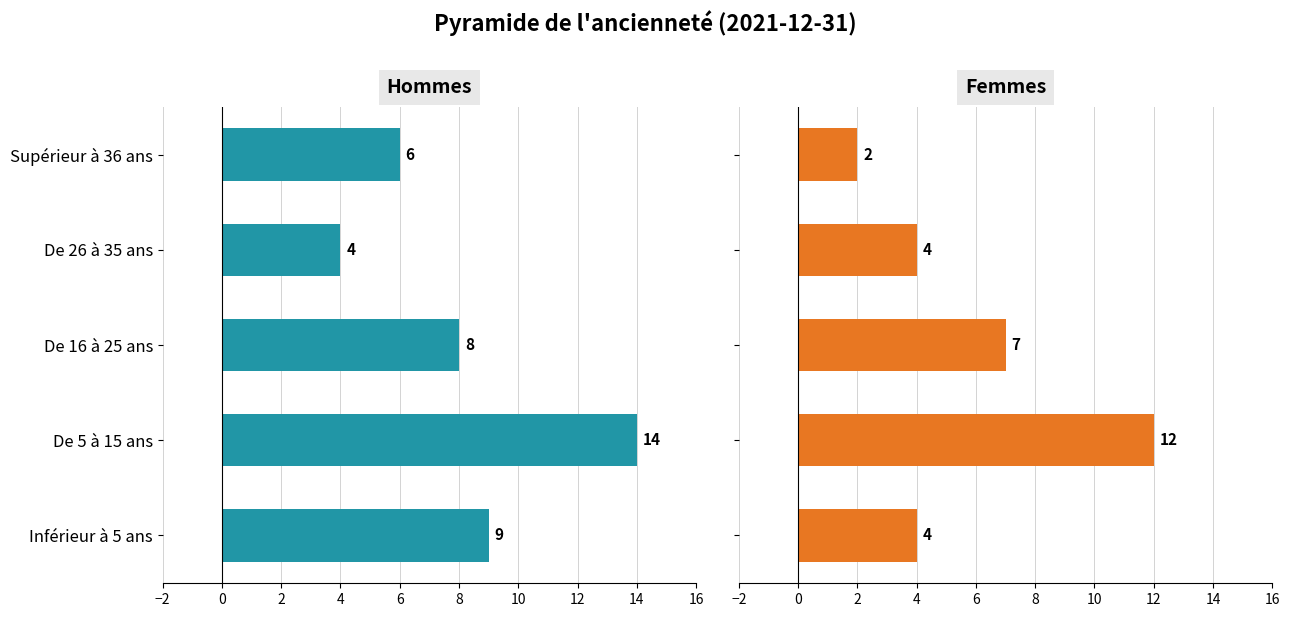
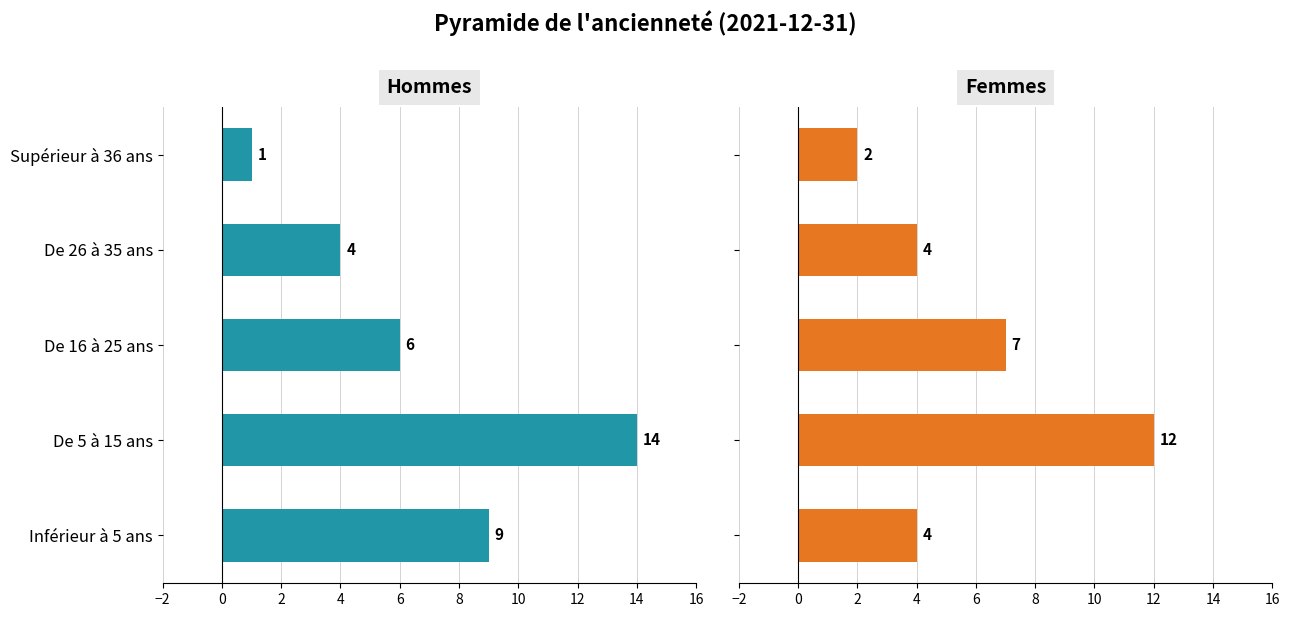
  {
    "Hommes": {
-     "Supérieur à 36 ans": 6,
+     "Supérieur à 36 ans": 1,
      "De 26 à 35 ans": 4,
-     "De 16 à 25 ans": 8,
+     "De 16 à 25 ans": 6,
      "De 5 à 15 ans": 14,
      "Inférieur à 5 ans": 9
    }
  }
